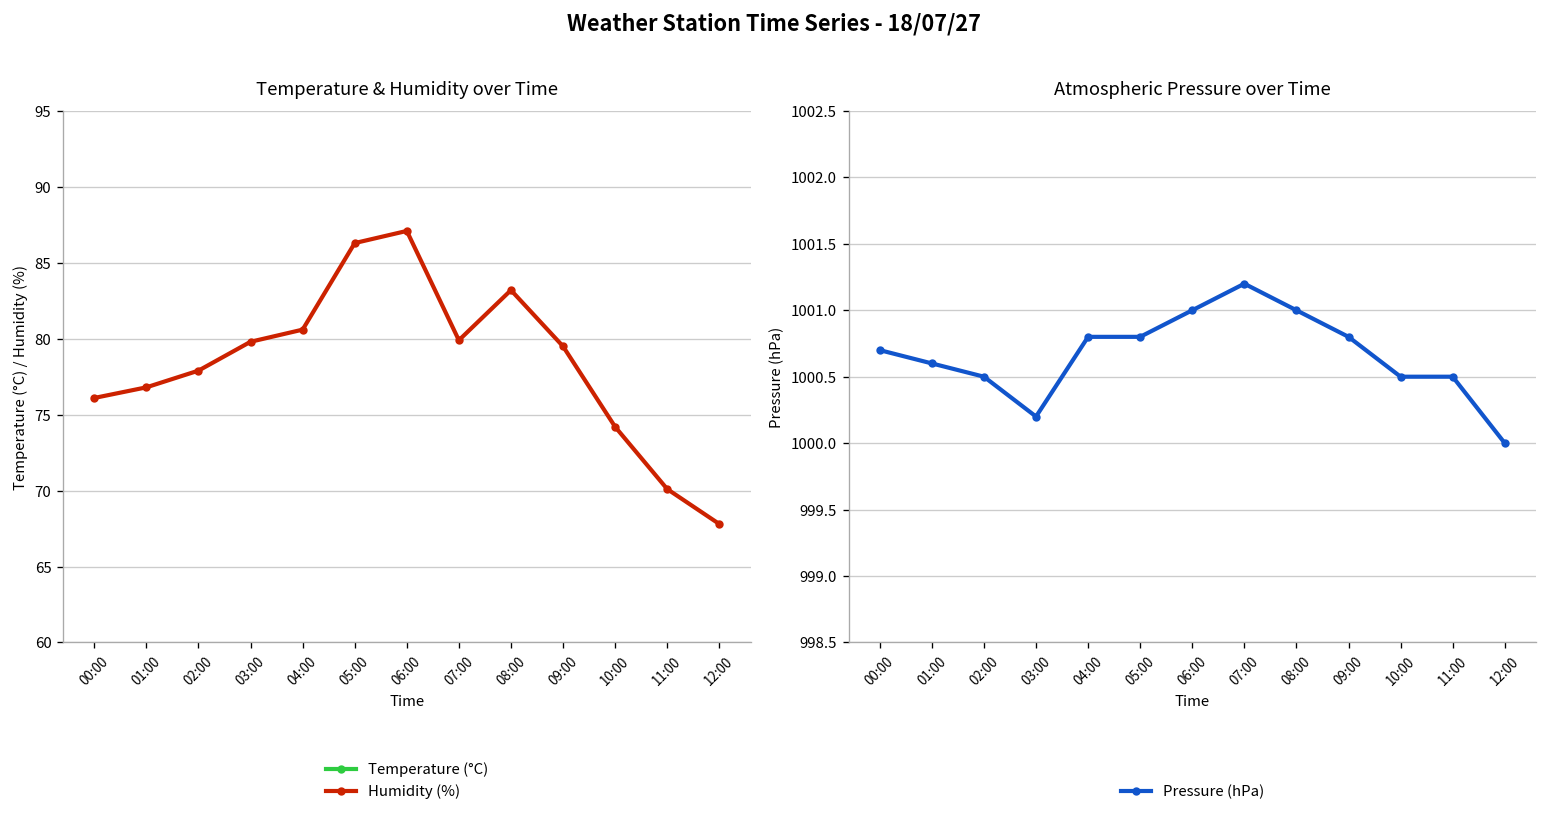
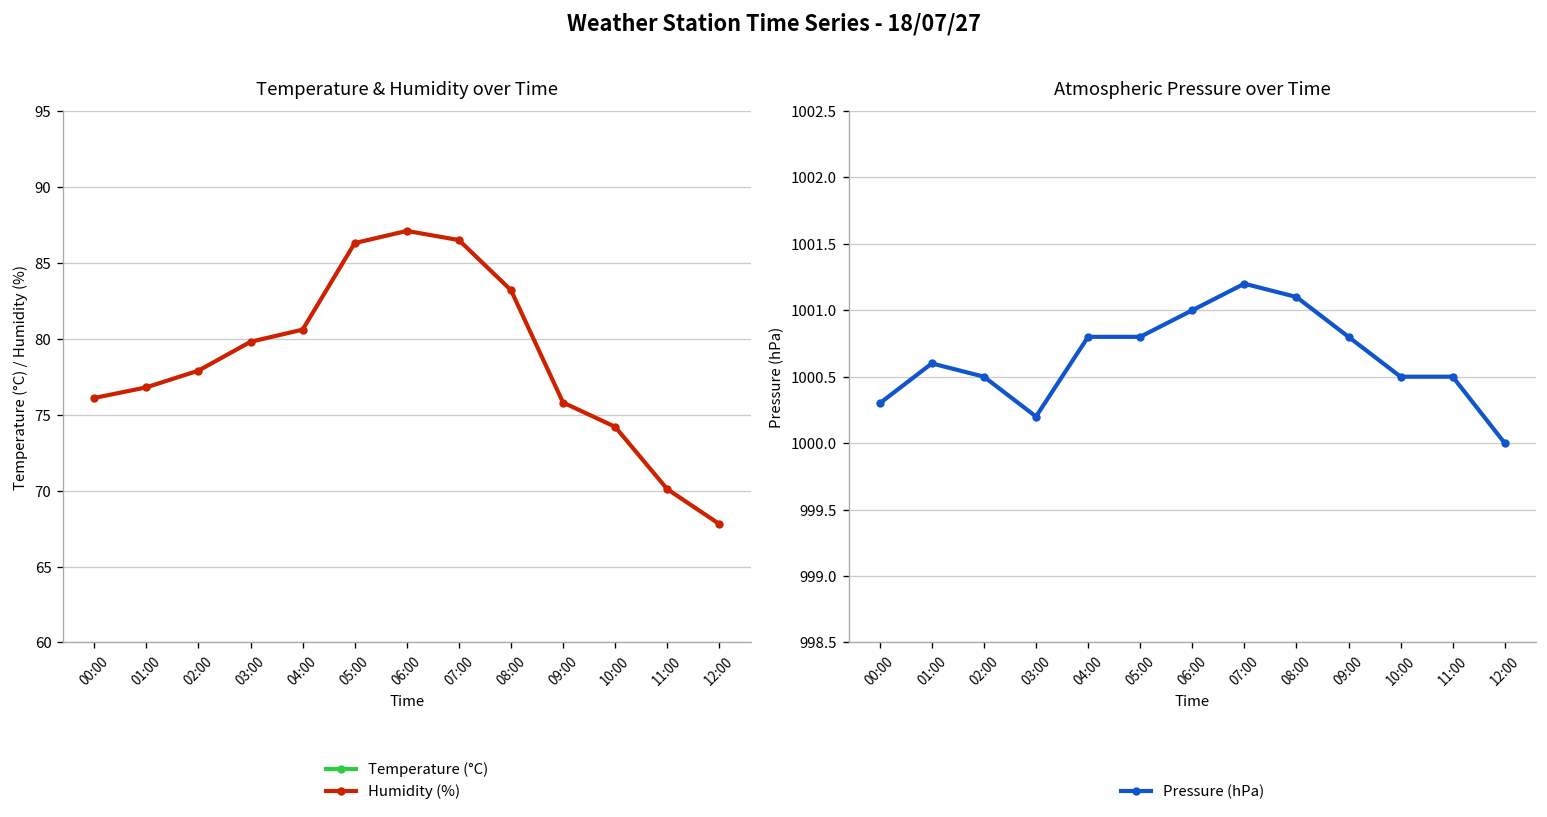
  {
    "Temperature & Humidity over Time": {
      "Humidity (%)": {
        "00:00": 76.1,
        "01:00": 76.8,
        "02:00": 77.9,
        "03:00": 79.8,
        "04:00": 80.6,
        "05:00": 86.3,
        "06:00": 87.1,
-       "07:00": 79.9,
+       "07:00": 86.5,
        "08:00": 83.2,
-       "09:00": 79.5,
+       "09:00": 75.8,
        "10:00": 74.2,
        "11:00": 70.1,
        "12:00": 67.8
      }
    },
    "Atmospheric Pressure over Time": {
-     "00:00": 1000.7,
+     "00:00": 1000.3,
      "01:00": 1000.6,
      "02:00": 1000.5,
      "03:00": 1000.2,
      "04:00": 1000.8,
      "05:00": 1000.8,
      "06:00": 1001.0,
      "07:00": 1001.2,
-     "08:00": 1001.0,
+     "08:00": 1001.1,
      "09:00": 1000.8,
      "10:00": 1000.5,
      "11:00": 1000.5,
      "12:00": 1000.0
    }
  }
